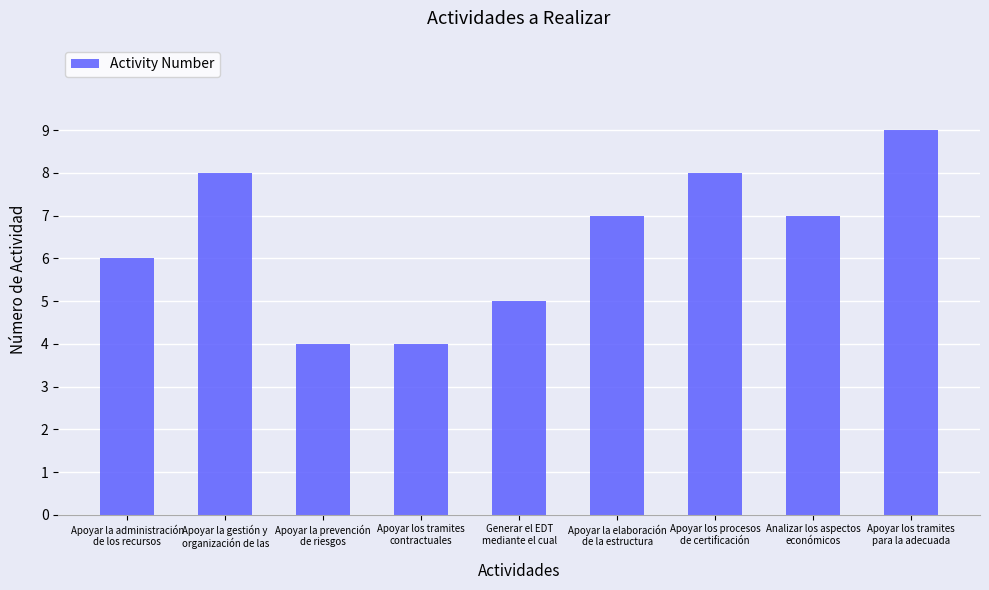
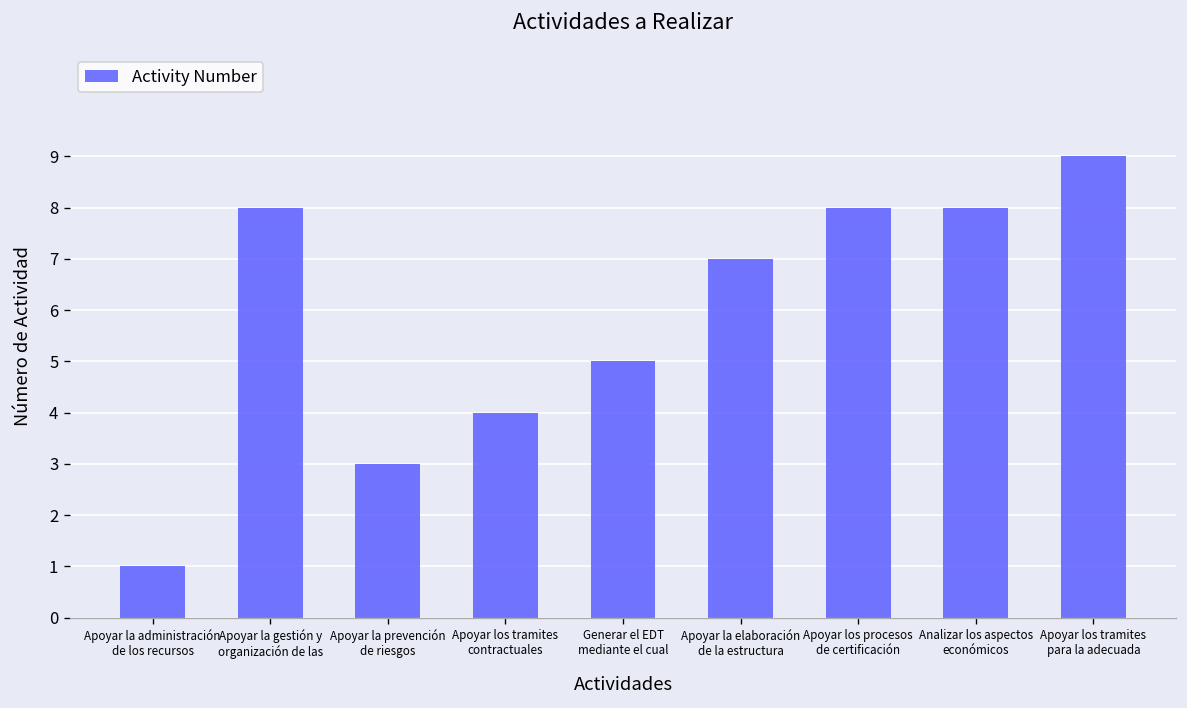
  {
-   "Apoyar la administración de los recursos": 6,
+   "Apoyar la administración de los recursos": 1,
    "Apoyar la gestión y organización de las": 8,
-   "Apoyar la prevención de riesgos": 4,
+   "Apoyar la prevención de riesgos": 3,
    "Apoyar los tramites contractuales": 4,
    "Generar el EDT mediante el cual": 5,
    "Apoyar la elaboración de la estructura": 7,
    "Apoyar los procesos de certificación": 8,
-   "Analizar los aspectos económicos": 7,
+   "Analizar los aspectos económicos": 8,
    "Apoyar los tramites para la adecuada": 9
  }
